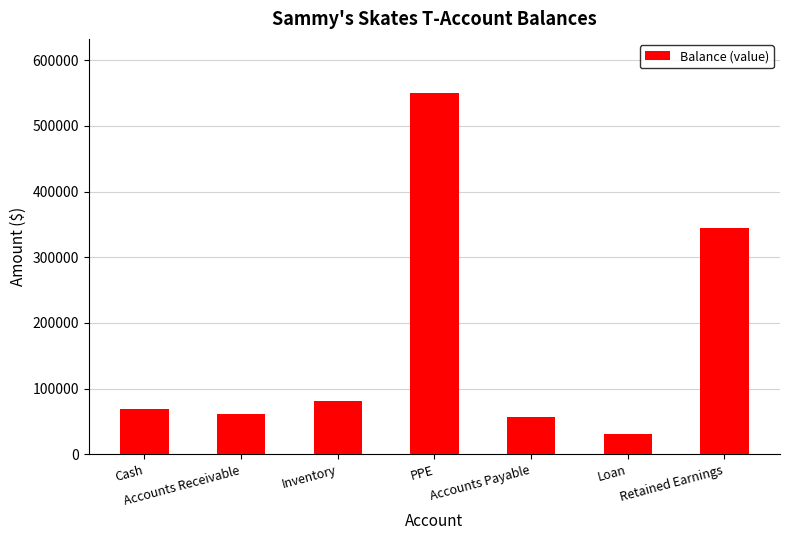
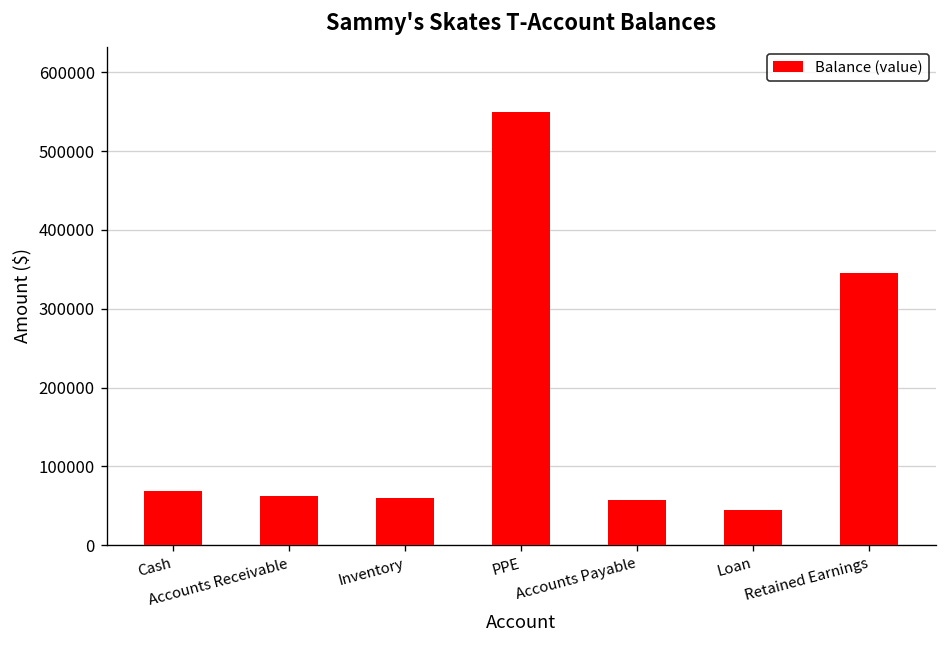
  {
    "Cash": 70000,
    "Accounts Receivable": 60000,
-   "Inventory": 80000,
+   "Inventory": 60000,
    "PPE": 550000,
    "Accounts Payable": 60000,
-   "Loan": 30000,
+   "Loan": 50000,
    "Retained Earnings": 340000
  }
